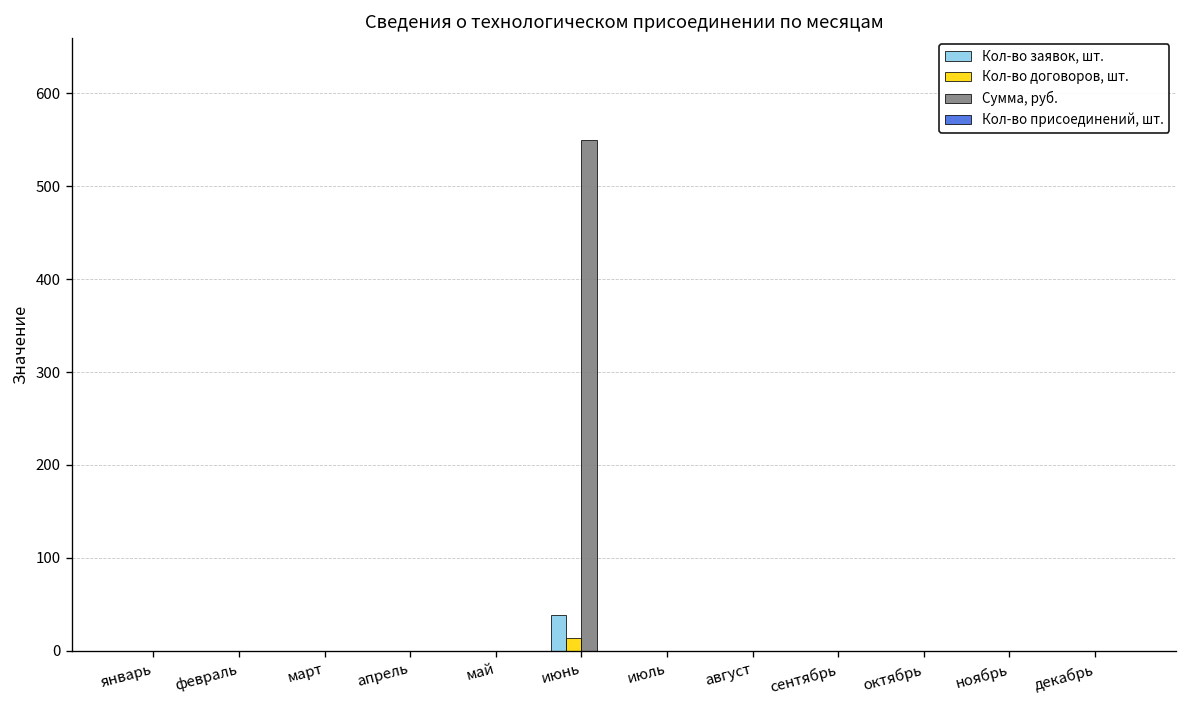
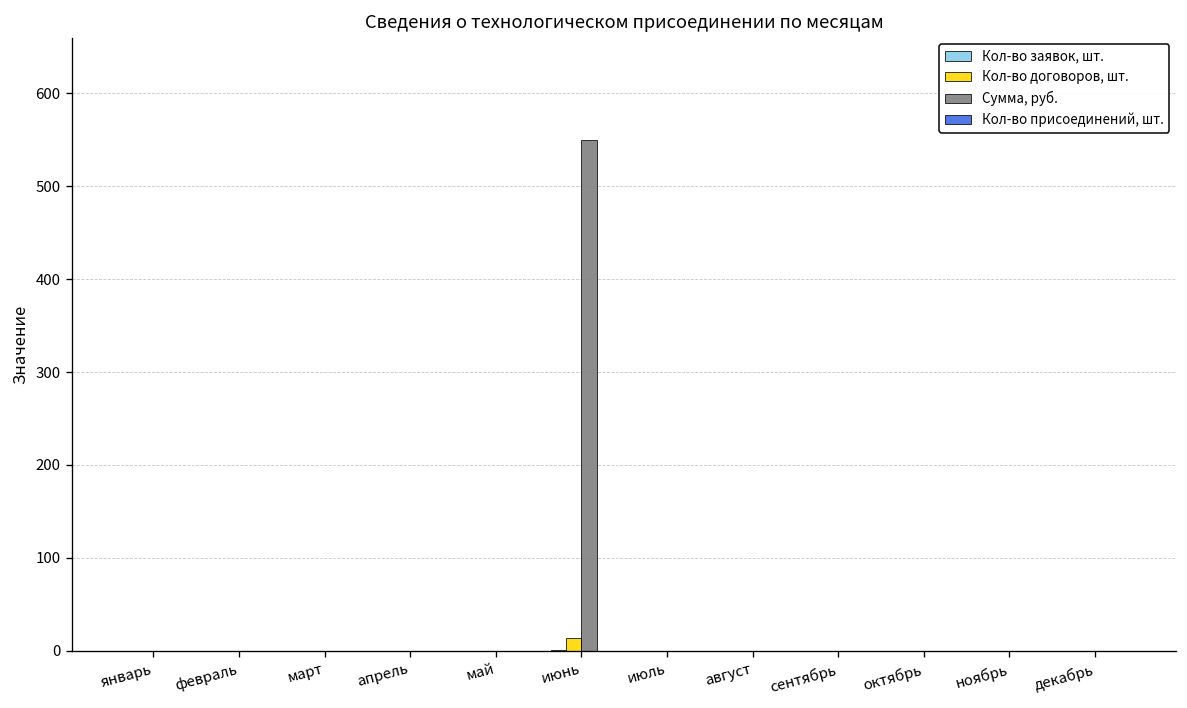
  {
    "Кол-во заявок, шт.": {
      "январь": 0,
      "февраль": 0,
      "март": 0,
      "апрель": 0,
      "май": 0,
-     "июнь": 40,
+     "июнь": 0,
      "июль": 0,
      "август": 0,
      "сентябрь": 0,
      "октябрь": 0,
      "ноябрь": 0,
      "декабрь": 0
    },
    "Кол-во договоров, шт.": {
      "январь": 0,
      "февраль": 0,
      "март": 0,
      "апрель": 0,
      "май": 0,
      "июнь": 10,
      "июль": 0,
      "август": 0,
      "сентябрь": 0,
      "октябрь": 0,
      "ноябрь": 0,
      "декабрь": 0
    },
    "Сумма, руб.": {
      "январь": 0,
      "февраль": 0,
      "март": 0,
      "апрель": 0,
      "май": 0,
      "июнь": 550,
      "июль": 0,
      "август": 0,
      "сентябрь": 0,
      "октябрь": 0,
      "ноябрь": 0,
      "декабрь": 0
    },
    "Кол-во присоединений, шт.": {
      "январь": 0,
      "февраль": 0,
      "март": 0,
      "апрель": 0,
      "май": 0,
      "июнь": 0,
      "июль": 0,
      "август": 0,
      "сентябрь": 0,
      "октябрь": 0,
      "ноябрь": 0,
      "декабрь": 0
    }
  }
